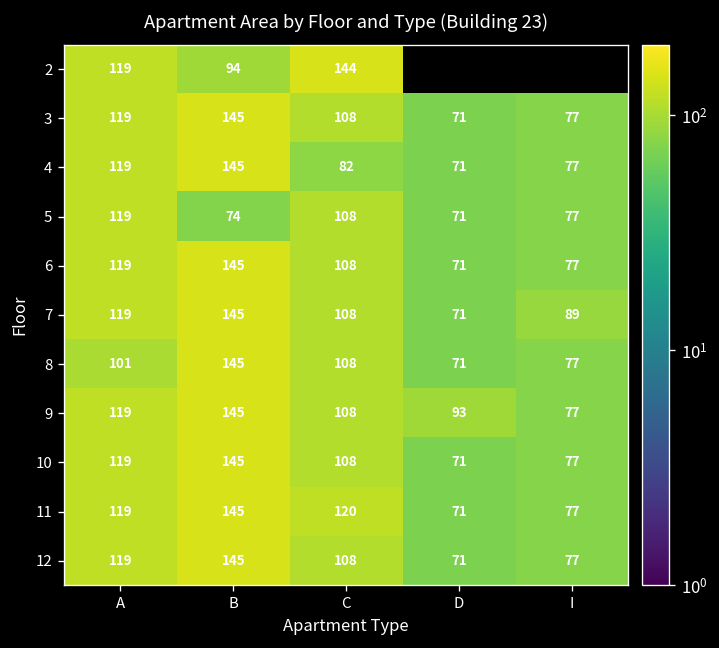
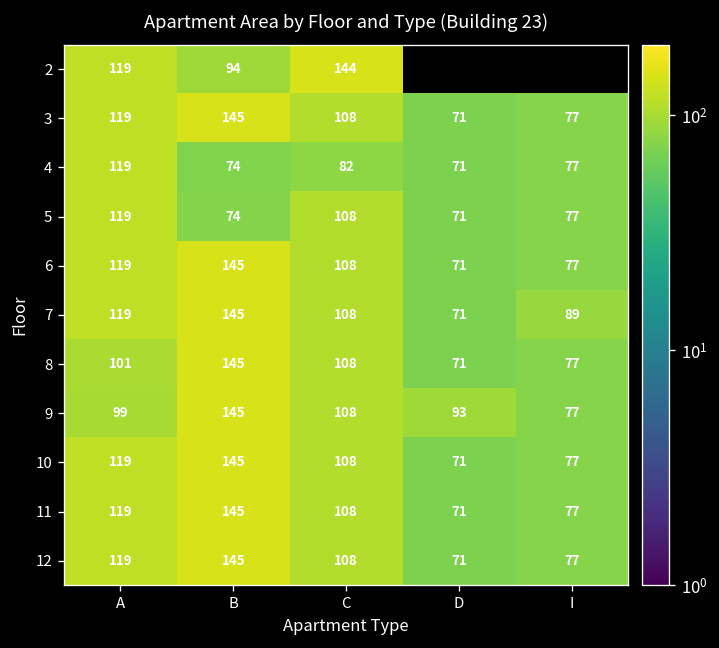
  {
    "2": {
      "A": 119,
      "B": 94,
      "C": 144
    },
    "3": {
      "A": 119,
      "B": 145,
      "C": 108,
      "D": 71,
      "I": 77
    },
    "4": {
      "A": 119,
-     "B": 145,
+     "B": 74,
      "C": 82,
      "D": 71,
      "I": 77
    },
    "5": {
      "A": 119,
      "B": 74,
      "C": 108,
      "D": 71,
      "I": 77
    },
    "6": {
      "A": 119,
      "B": 145,
      "C": 108,
      "D": 71,
      "I": 77
    },
    "7": {
      "A": 119,
      "B": 145,
      "C": 108,
      "D": 71,
      "I": 89
    },
    "8": {
      "A": 101,
      "B": 145,
      "C": 108,
      "D": 71,
      "I": 77
    },
    "9": {
-     "A": 119,
+     "A": 99,
      "B": 145,
      "C": 108,
      "D": 93,
      "I": 77
    },
    "10": {
      "A": 119,
      "B": 145,
      "C": 108,
      "D": 71,
      "I": 77
    },
    "11": {
      "A": 119,
      "B": 145,
-     "C": 120,
+     "C": 108,
      "D": 71,
      "I": 77
    },
    "12": {
      "A": 119,
      "B": 145,
      "C": 108,
      "D": 71,
      "I": 77
    }
  }
